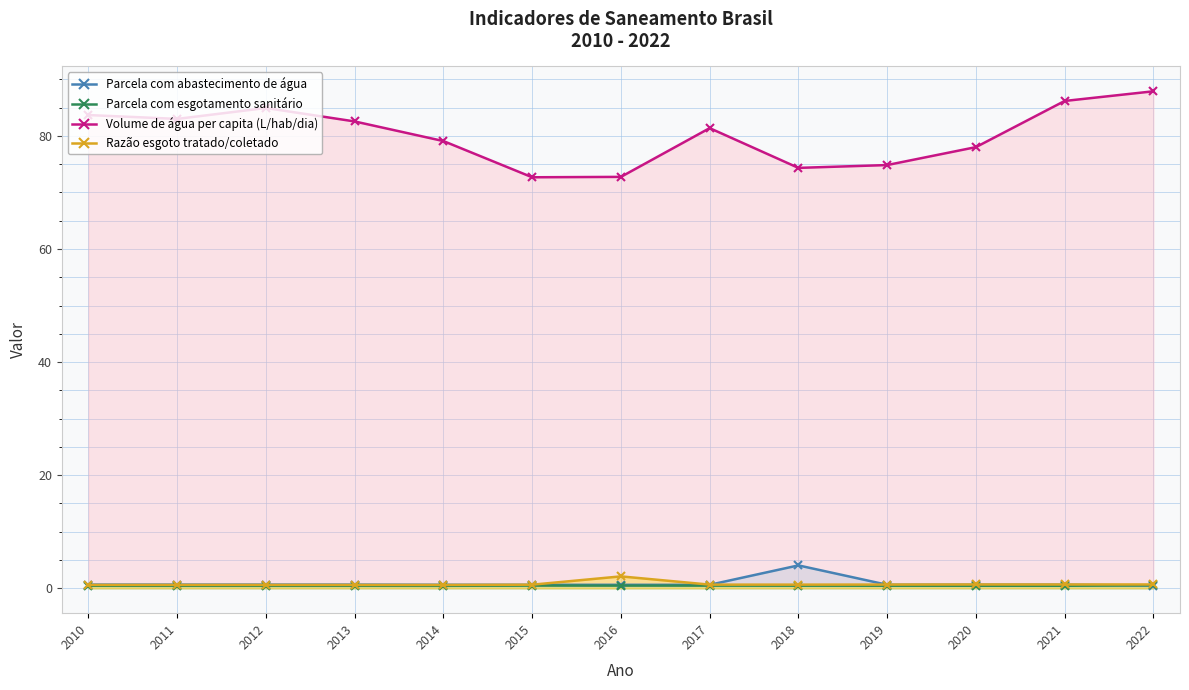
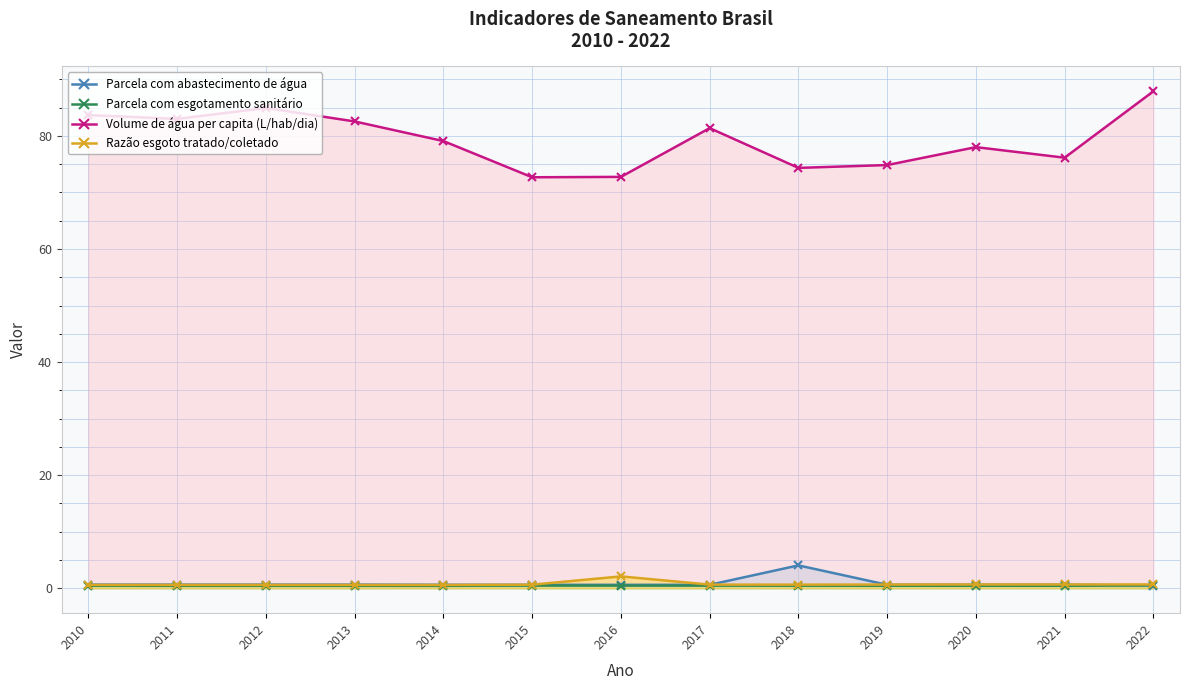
  {
    "Parcela com abastecimento de água": {
      "2018": 4
    },
    "Volume de água per capita (L/hab/dia)": {
      "2013": 83,
      "2014": 79,
      "2015": 73,
      "2016": 73,
      "2017": 81,
      "2018": 74,
      "2019": 75,
      "2020": 78,
-     "2021": 86,
+     "2021": 76,
      "2022": 88
    },
    "Razão esgoto tratado/coletado": {
      "2016": 2
    }
  }
